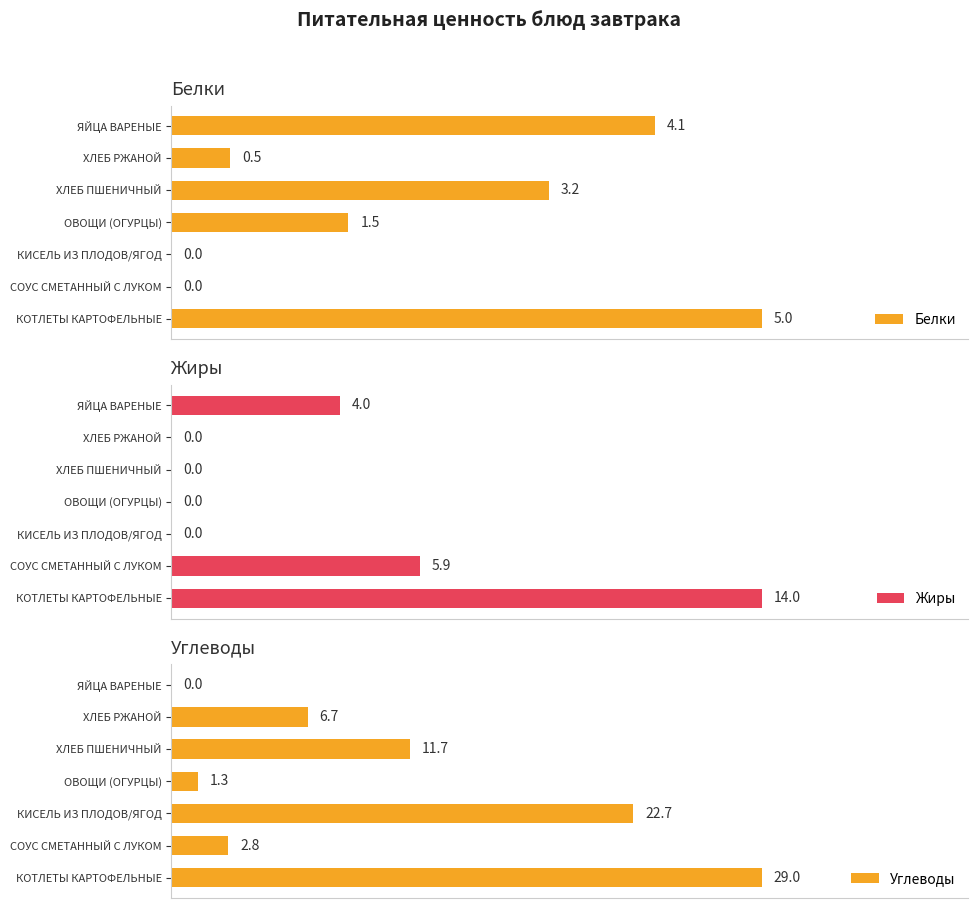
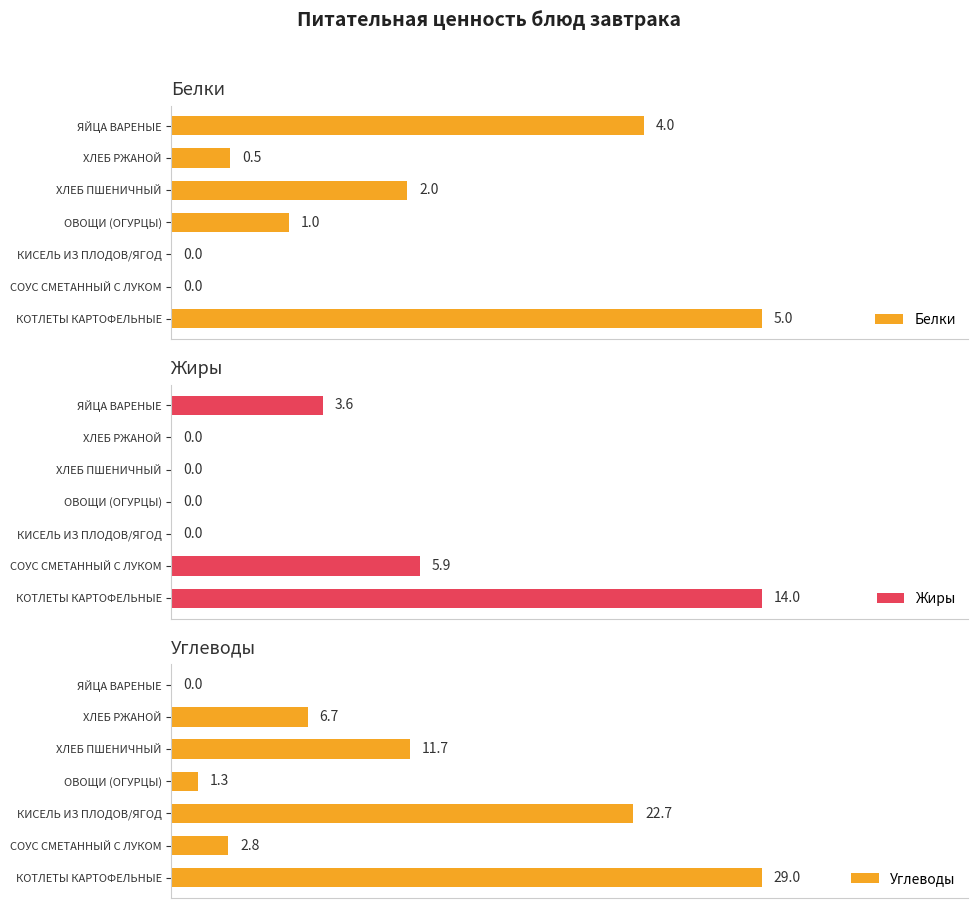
  {
    "Белки": {
-     "ЯЙЦА ВАРЕНЫЕ": 4.1,
+     "ЯЙЦА ВАРЕНЫЕ": 4.0,
      "ХЛЕБ РЖАНОЙ": 0.5,
-     "ХЛЕБ ПШЕНИЧНЫЙ": 3.2,
-     "ОВОЩИ (ОГУРЦЫ)": 1.5,
+     "ХЛЕБ ПШЕНИЧНЫЙ": 2.0,
+     "ОВОЩИ (ОГУРЦЫ)": 1.0,
      "КИСЕЛЬ ИЗ ПЛОДОВ/ЯГОД": 0.0,
      "СОУС СМЕТАННЫЙ С ЛУКОМ": 0.0,
      "КОТЛЕТЫ КАРТОФЕЛЬНЫЕ": 5.0
    },
    "Жиры": {
-     "ЯЙЦА ВАРЕНЫЕ": 4.0,
+     "ЯЙЦА ВАРЕНЫЕ": 3.6,
      "ХЛЕБ РЖАНОЙ": 0.0,
      "ХЛЕБ ПШЕНИЧНЫЙ": 0.0,
      "ОВОЩИ (ОГУРЦЫ)": 0.0,
      "КИСЕЛЬ ИЗ ПЛОДОВ/ЯГОД": 0.0,
      "СОУС СМЕТАННЫЙ С ЛУКОМ": 5.9,
      "КОТЛЕТЫ КАРТОФЕЛЬНЫЕ": 14.0
    },
    "Углеводы": {
      "ЯЙЦА ВАРЕНЫЕ": 0.0,
      "ХЛЕБ РЖАНОЙ": 6.7,
      "ХЛЕБ ПШЕНИЧНЫЙ": 11.7,
      "ОВОЩИ (ОГУРЦЫ)": 1.3,
      "КИСЕЛЬ ИЗ ПЛОДОВ/ЯГОД": 22.7,
      "СОУС СМЕТАННЫЙ С ЛУКОМ": 2.8,
      "КОТЛЕТЫ КАРТОФЕЛЬНЫЕ": 29.0
    }
  }
